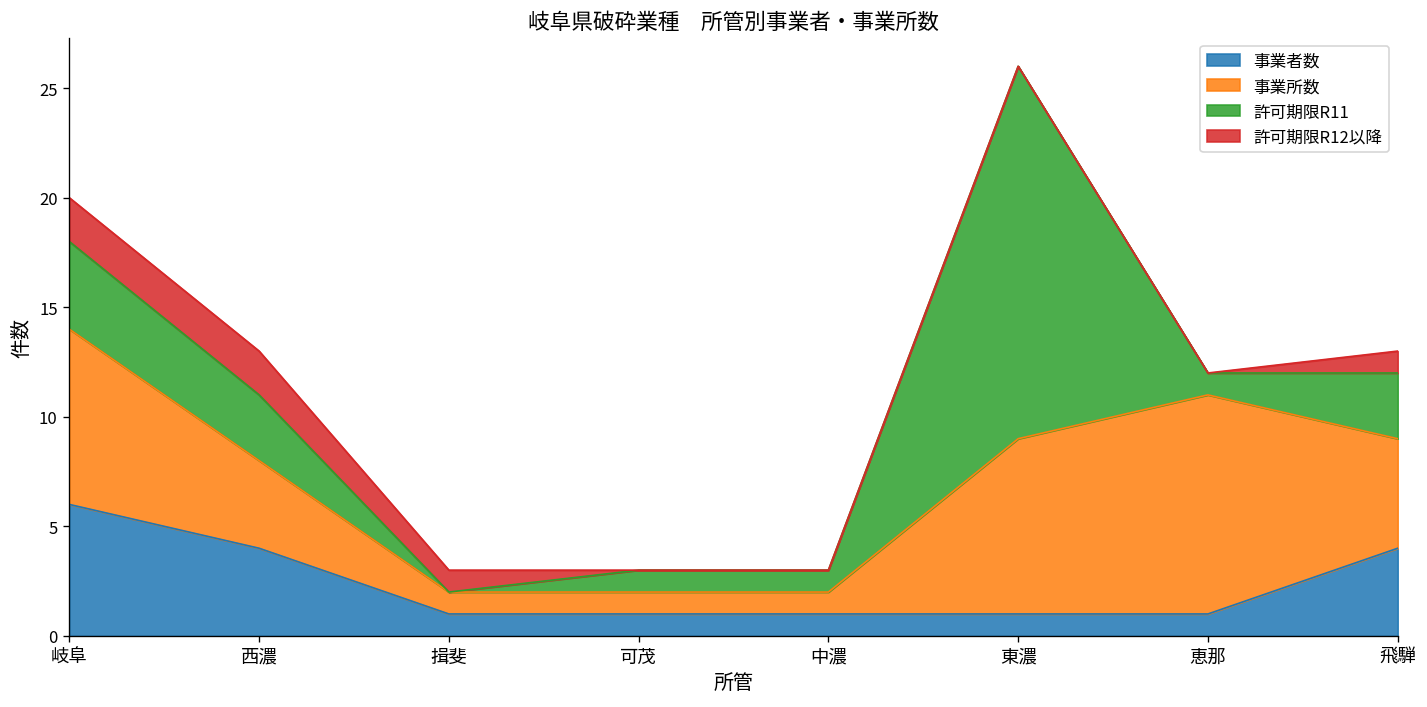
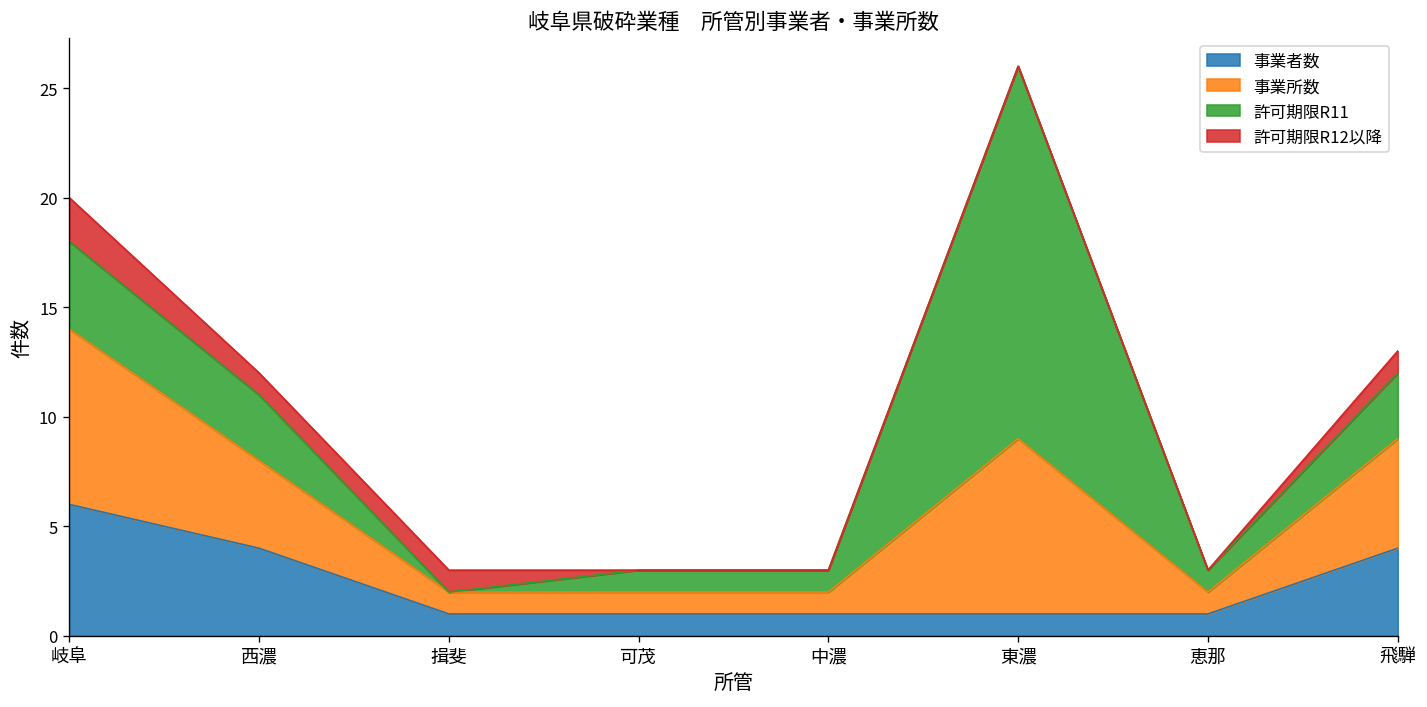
  {
    "事業者数": {
      "岐阜": 6,
      "西濃": 4,
      "揖斐": 1,
      "可茂": 1,
      "中濃": 1,
      "東濃": 1,
      "恵那": 1,
      "飛騨": 4
    },
    "事業所数": {
      "岐阜": 8,
      "西濃": 4,
      "可茂": 1,
      "中濃": 1,
      "東濃": 8,
-     "恵那": 10,
+     "恵那": 1,
      "飛騨": 5
    },
    "許可期限R11": {
      "岐阜": 4,
      "西濃": 3,
      "飛騨": 3
    },
    "許可期限R12以降": {
      "岐阜": 2,
-     "西濃": 2,
+     "西濃": 1,
      "揖斐": 1,
      "飛騨": 1
    }
  }
